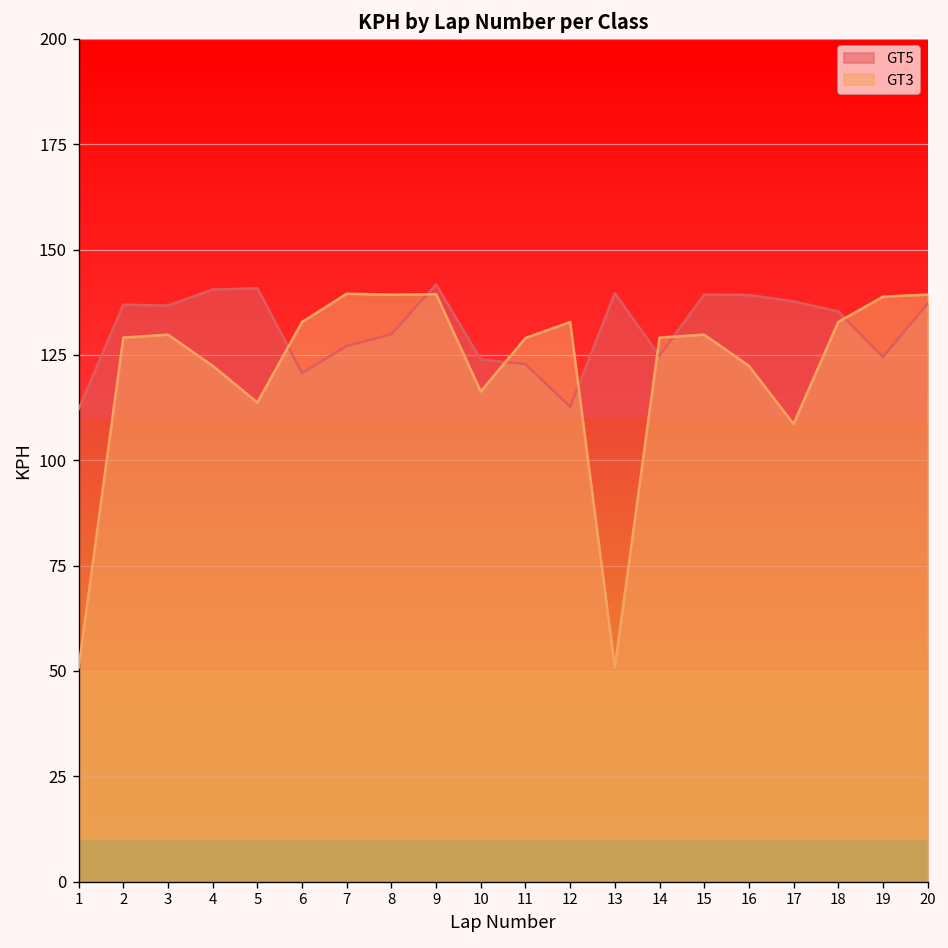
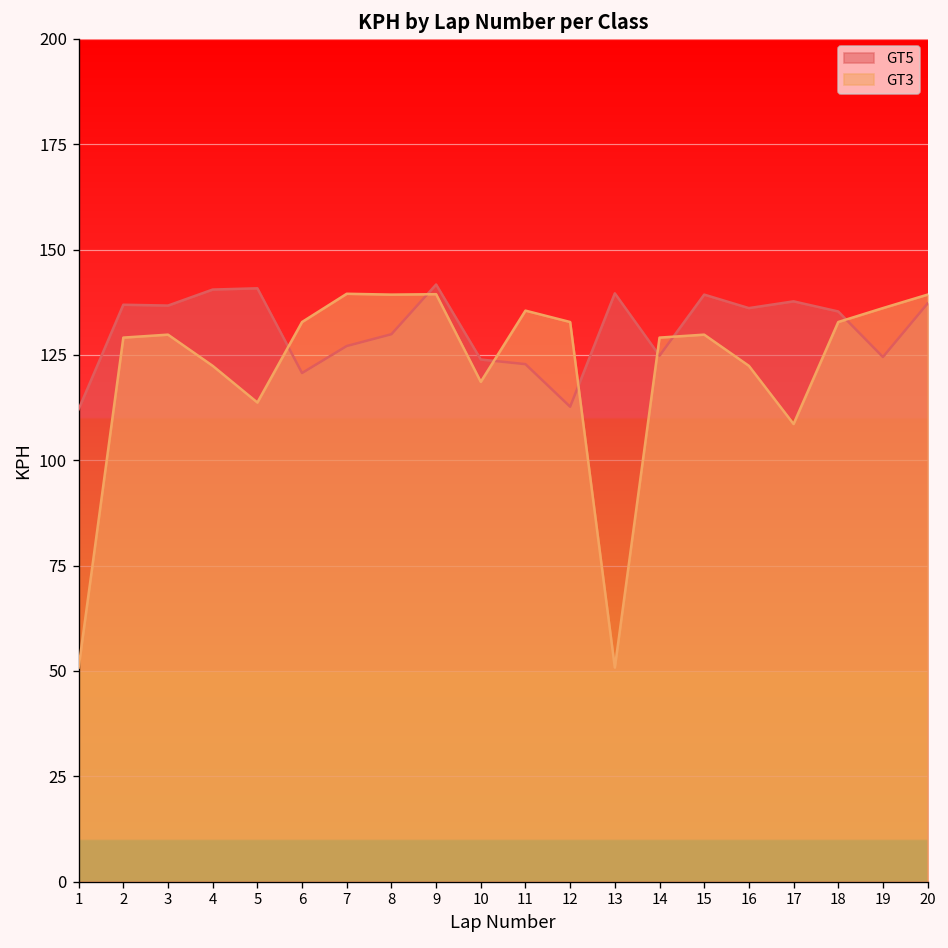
  {
    "GT5": {
      "1": 112,
      "2": 137,
      "3": 137,
      "4": 141,
      "5": 141,
      "6": 121,
      "7": 127,
      "8": 130,
      "9": 142,
      "10": 124,
      "11": 123,
      "12": 113,
      "13": 140,
      "14": 125,
      "15": 139,
-     "16": 139,
+     "16": 136,
      "17": 138,
      "18": 135,
      "19": 125,
      "20": 137
    },
    "GT3": {
      "1": 51,
      "2": 129,
      "3": 130,
      "4": 122,
      "5": 114,
      "6": 133,
      "7": 140,
      "8": 139,
      "9": 139,
-     "10": 116,
-     "11": 129,
+     "10": 119,
+     "11": 136,
      "12": 133,
      "13": 51,
      "14": 129,
      "15": 130,
      "16": 122,
      "17": 109,
      "18": 133,
-     "19": 139,
+     "19": 136,
      "20": 139
    }
  }
